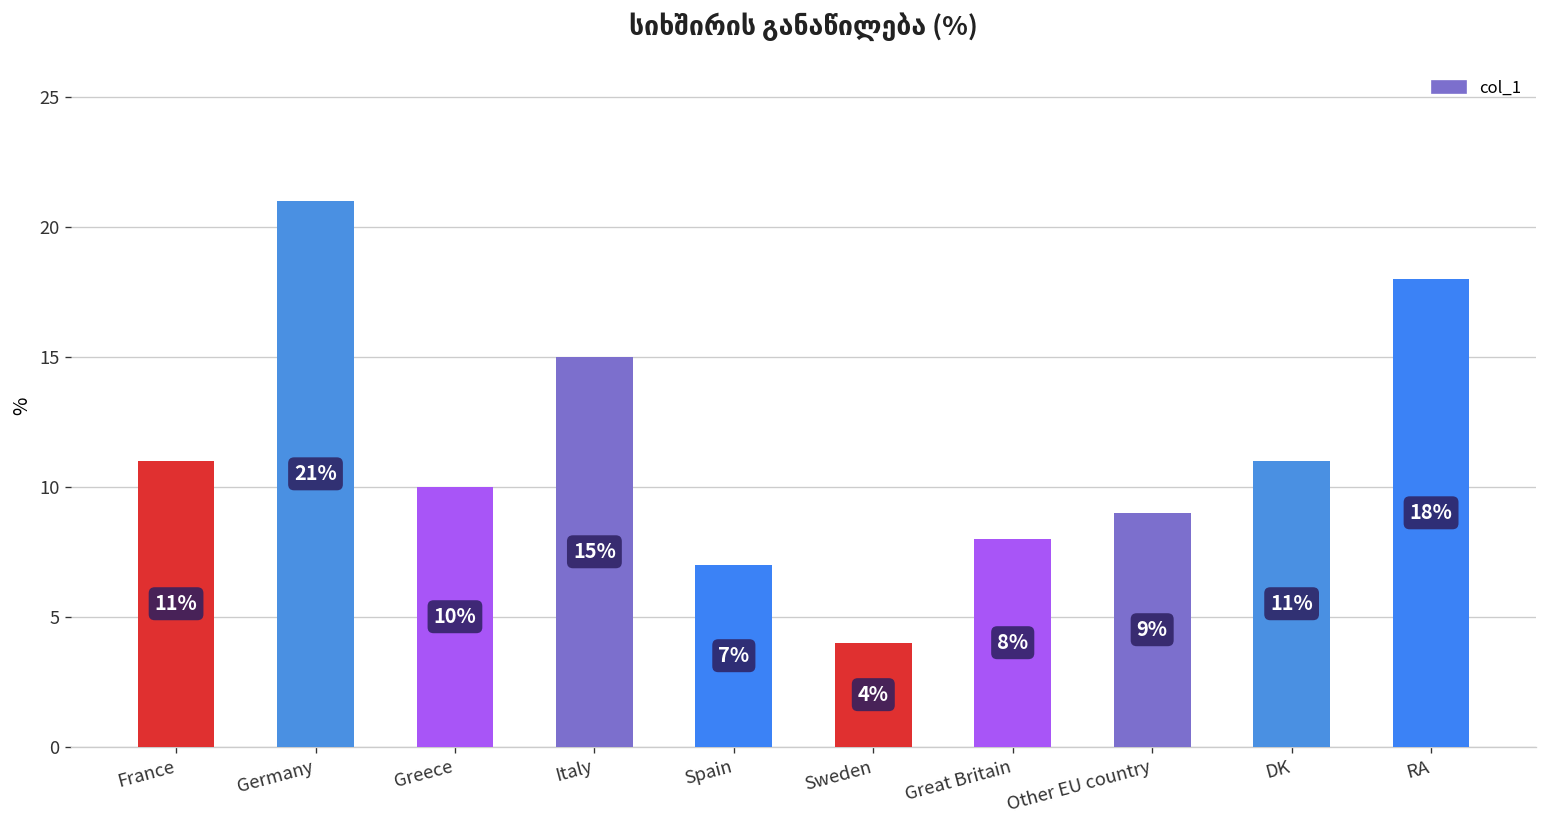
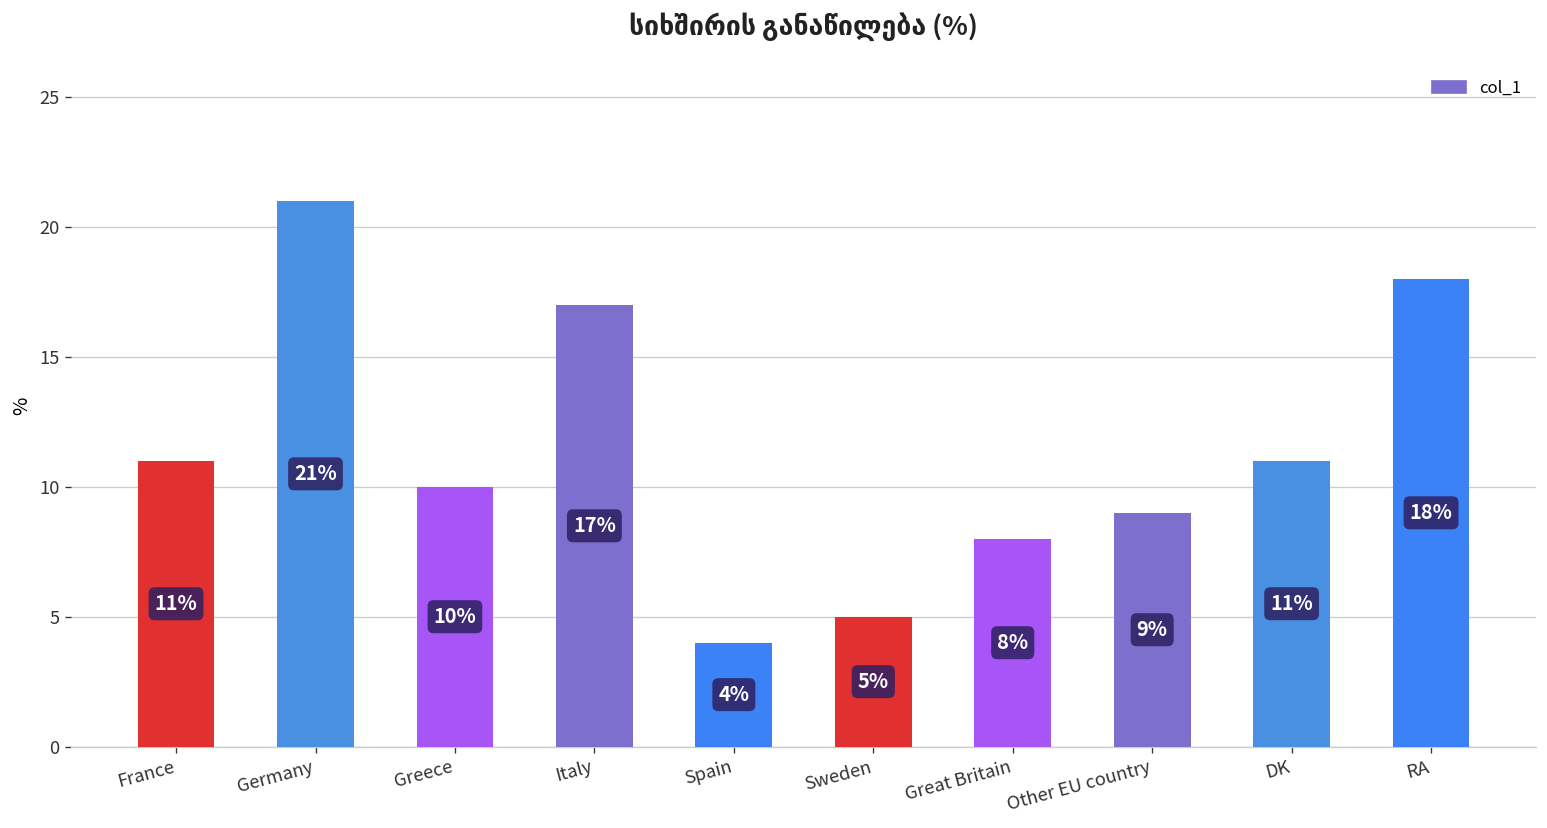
  {
-   "Italy": "15%",
-   "Spain": "7%",
-   "Sweden": "4%"
+   "Italy": "17%",
+   "Spain": "4%",
+   "Sweden": "5%"
  }
